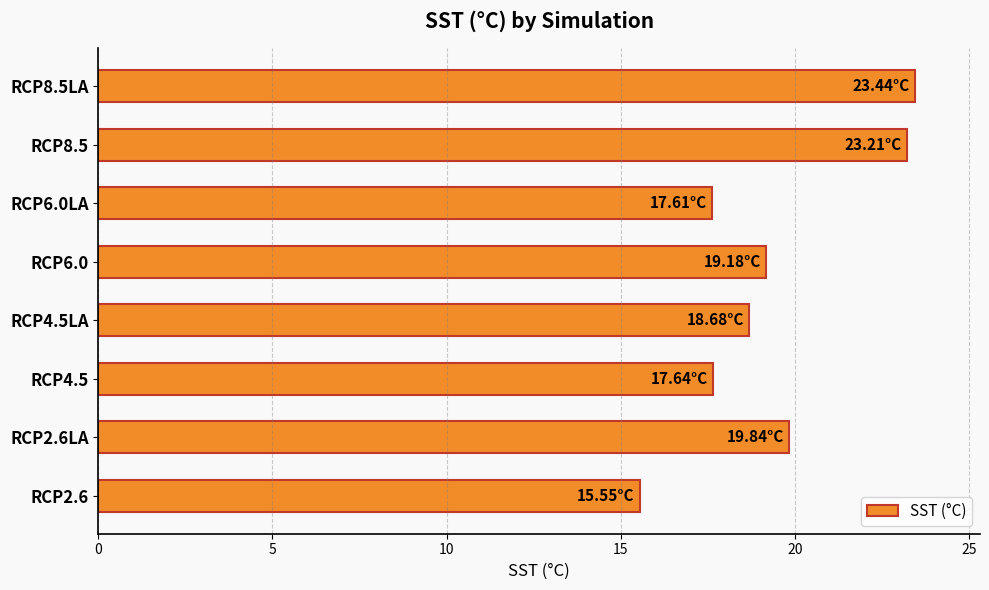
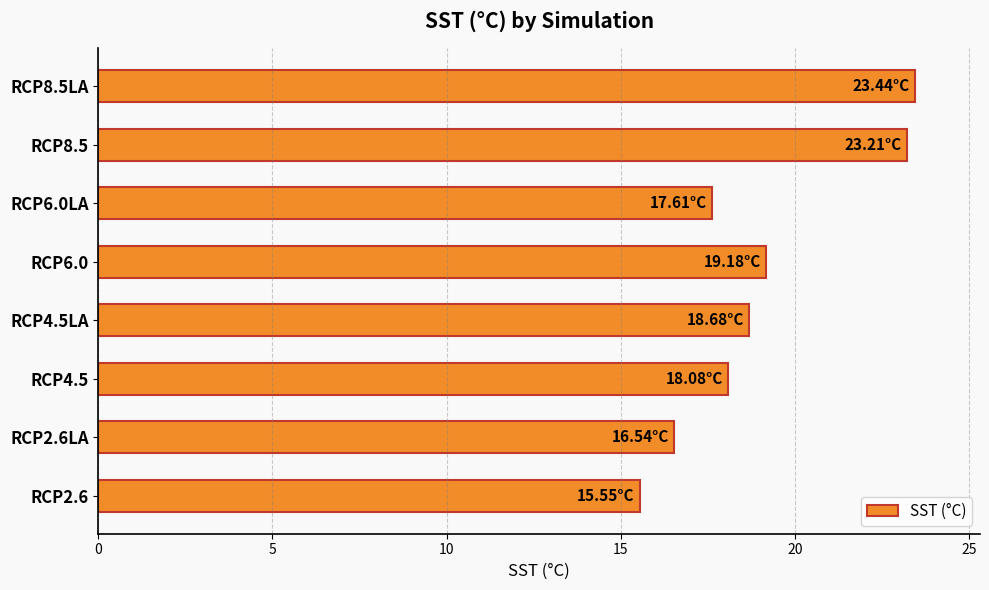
  {
    "RCP8.5LA": "23.44°C",
    "RCP8.5": "23.21°C",
    "RCP6.0LA": "17.61°C",
    "RCP6.0": "19.18°C",
    "RCP4.5LA": "18.68°C",
-   "RCP4.5": "17.64°C",
-   "RCP2.6LA": "19.84°C",
+   "RCP4.5": "18.08°C",
+   "RCP2.6LA": "16.54°C",
    "RCP2.6": "15.55°C"
  }
